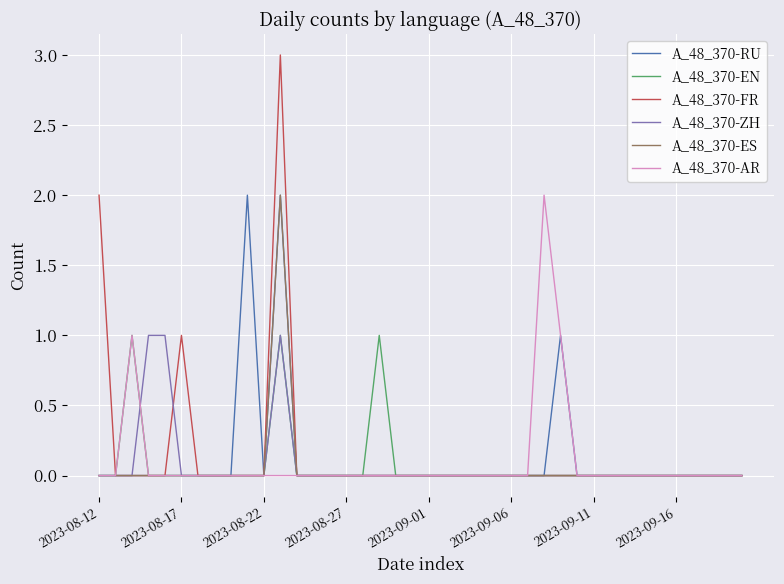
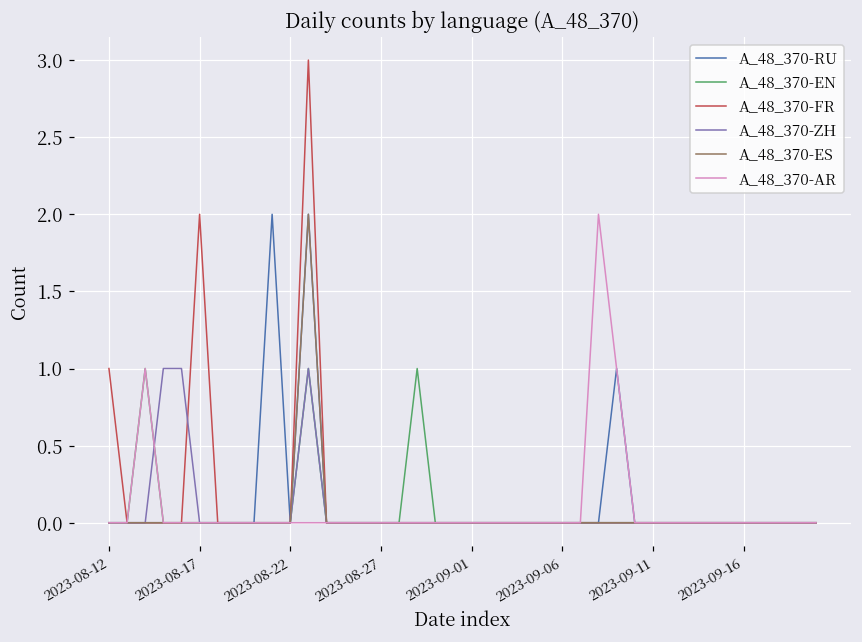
  {
    "A_48_370-FR": {
-     "2023-08-12": 2,
-     "2023-08-17": 1
+     "2023-08-12": 1,
+     "2023-08-17": 2
    }
  }
